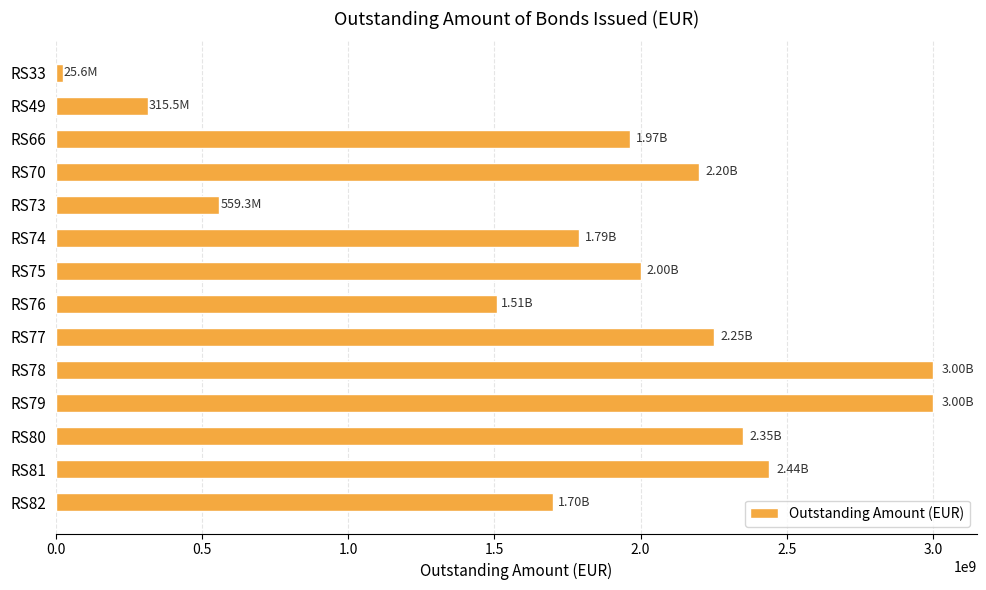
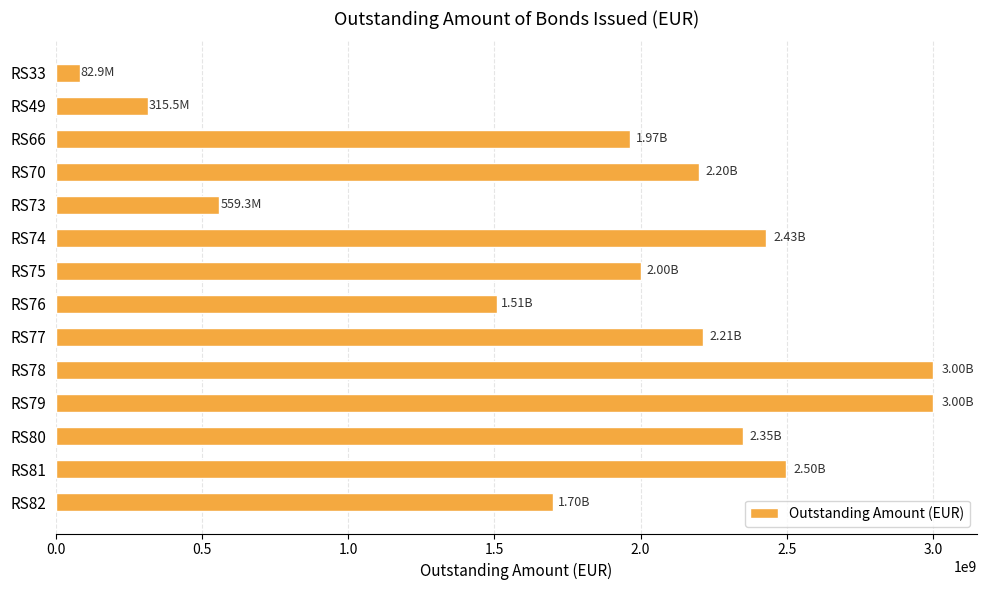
  {
-   "RS33": "25.6M",
+   "RS33": "82.9M",
    "RS49": "315.5M",
    "RS66": "1.97B",
    "RS70": "2.20B",
    "RS73": "559.3M",
-   "RS74": "1.79B",
+   "RS74": "2.43B",
    "RS75": "2.00B",
    "RS76": "1.51B",
-   "RS77": "2.25B",
+   "RS77": "2.21B",
    "RS78": "3.00B",
    "RS79": "3.00B",
    "RS80": "2.35B",
-   "RS81": "2.44B",
+   "RS81": "2.50B",
    "RS82": "1.70B"
  }
